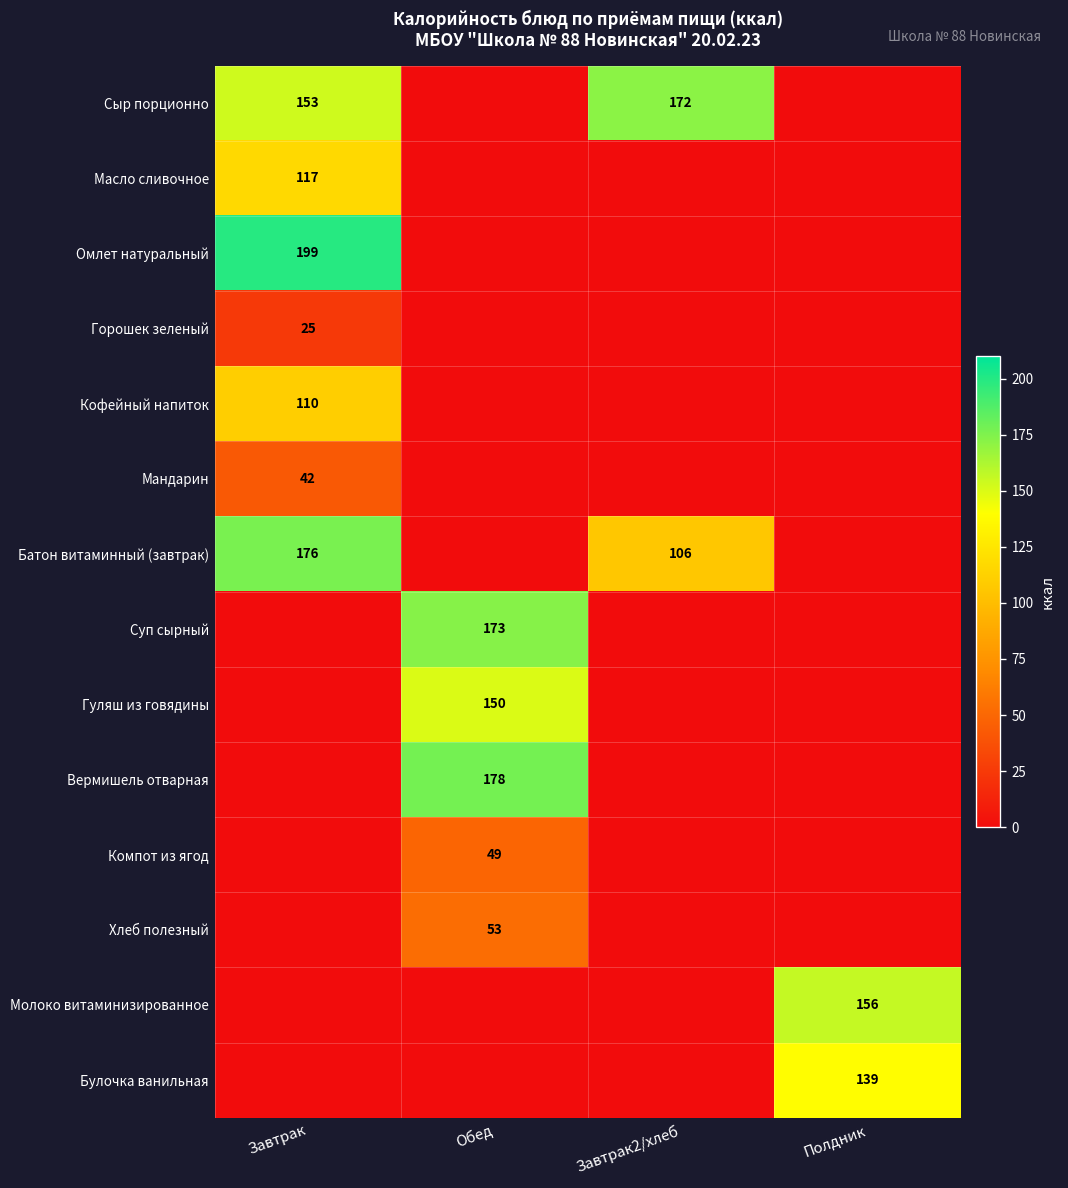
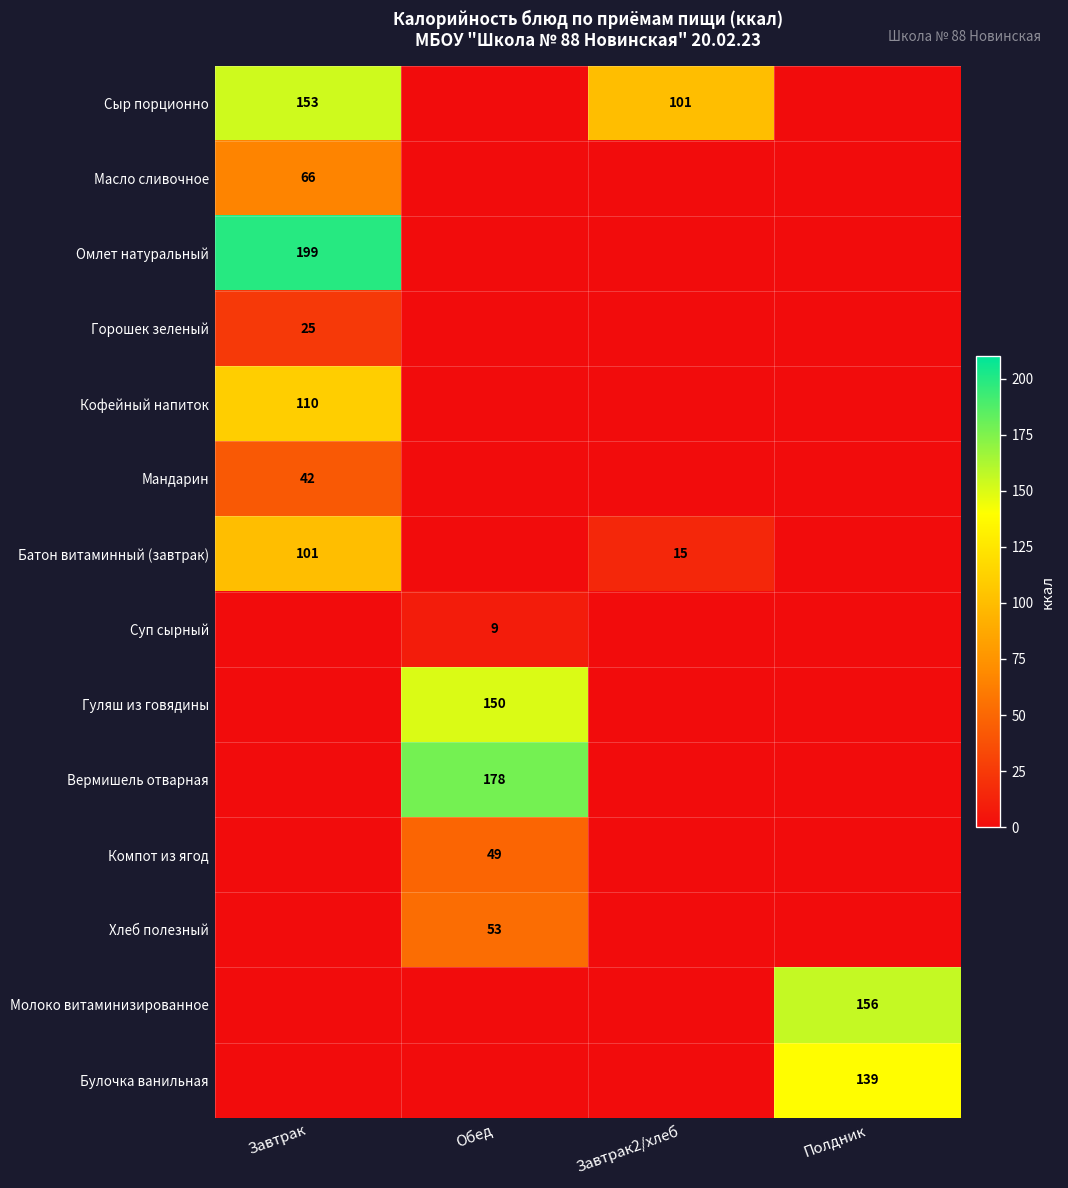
  {
    "Сыр порционно": {
      "Завтрак": 153,
-     "Завтрак2/хлеб": 172
+     "Завтрак2/хлеб": 101
    },
    "Масло сливочное": {
-     "Завтрак": 117
+     "Завтрак": 66
    },
    "Омлет натуральный": {
      "Завтрак": 199
    },
    "Горошек зеленый": {
      "Завтрак": 25
    },
    "Кофейный напиток": {
      "Завтрак": 110
    },
    "Мандарин": {
      "Завтрак": 42
    },
    "Батон витаминный (завтрак)": {
-     "Завтрак": 176,
-     "Завтрак2/хлеб": 106
+     "Завтрак": 101,
+     "Завтрак2/хлеб": 15
    },
    "Суп сырный": {
-     "Обед": 173
+     "Обед": 9
    },
    "Гуляш из говядины": {
      "Обед": 150
    },
    "Вермишель отварная": {
      "Обед": 178
    },
    "Компот из ягод": {
      "Обед": 49
    },
    "Хлеб полезный": {
      "Обед": 53
    },
    "Молоко витаминизированное": {
      "Полдник": 156
    },
    "Булочка ванильная": {
      "Полдник": 139
    }
  }
